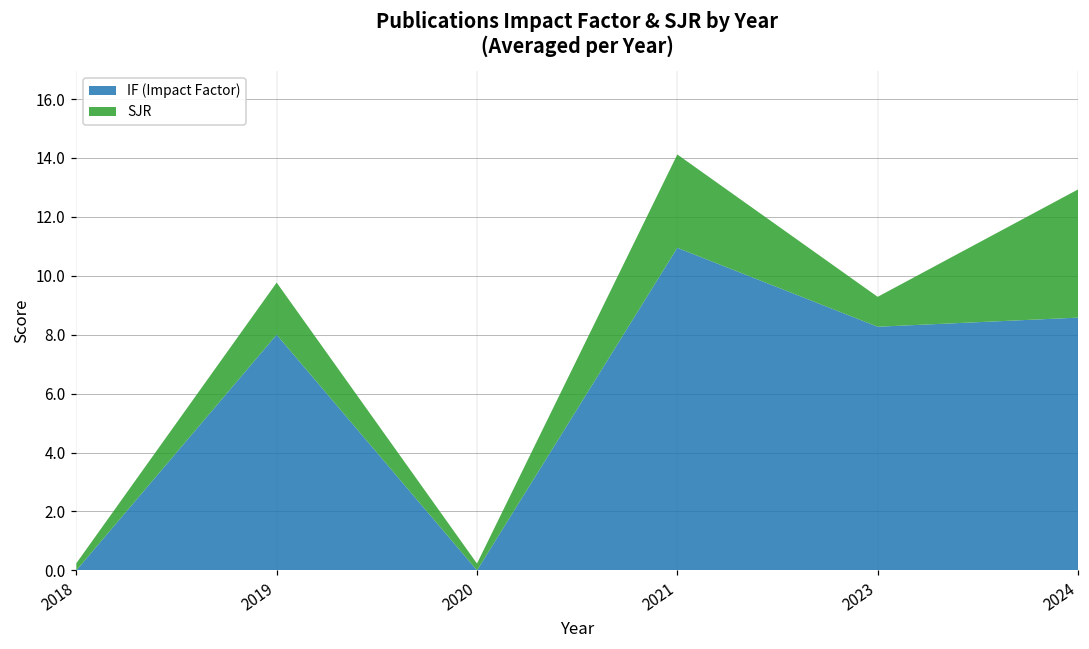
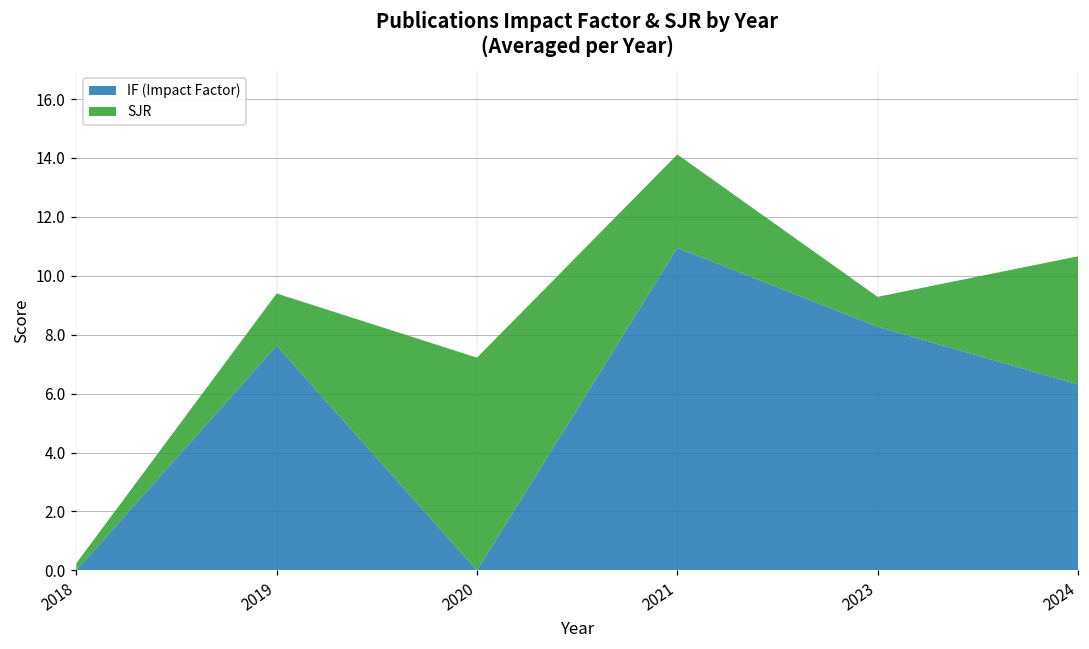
  {
    "IF (Impact Factor)": {
      "2018": 0.0,
-     "2019": 8.0,
+     "2019": 7.6,
      "2020": 0.0,
      "2021": 11.0,
      "2023": 8.3,
-     "2024": 8.6
+     "2024": 6.3
    },
    "SJR": {
      "2018": 0.2,
      "2019": 1.8,
-     "2020": 0.2,
+     "2020": 7.2,
      "2021": 3.2,
      "2023": 1.0,
      "2024": 4.4
    }
  }
